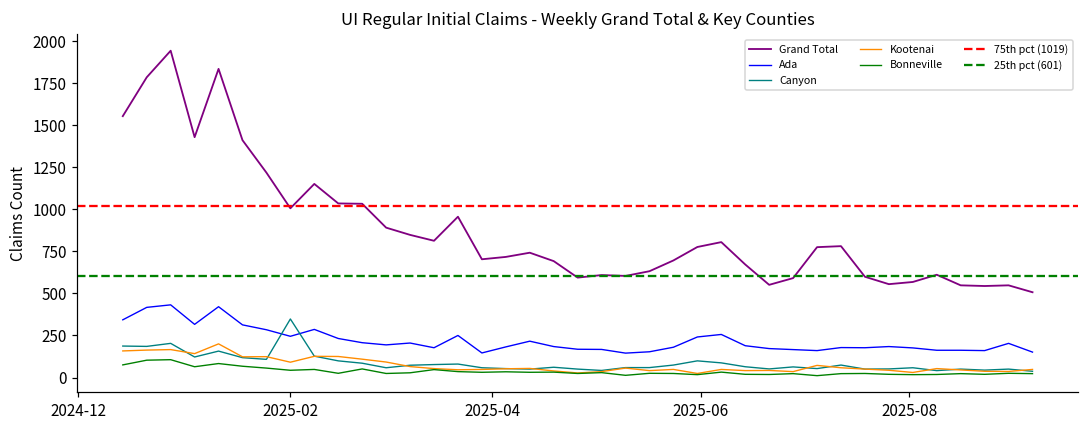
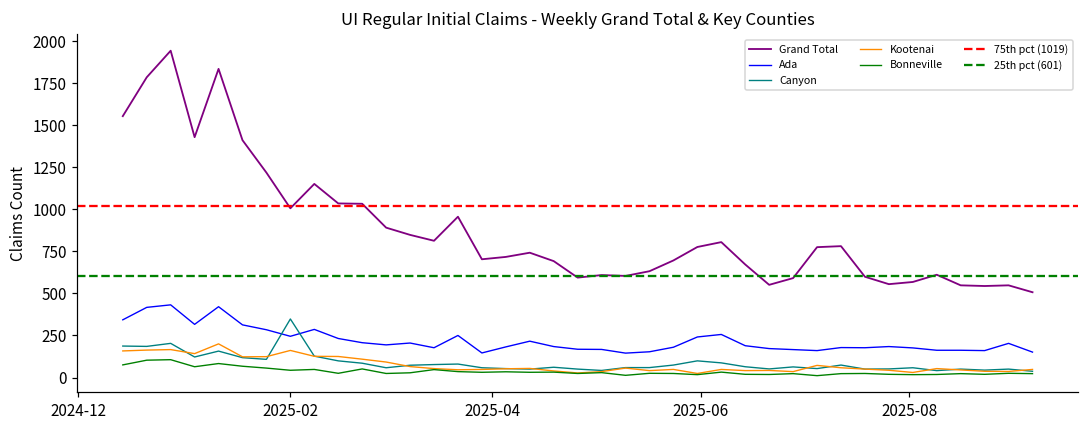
  {
    "Grand Total": {
      "2025-02": 1010
    },
    "Ada": {
      "2025-02": 250
    },
    "Canyon": {
      "2025-02": 350
    },
    "Kootenai": {
-     "2025-02": 90
+     "2025-02": 160
    },
    "Bonneville": {
      "2025-02": 40
    }
  }
